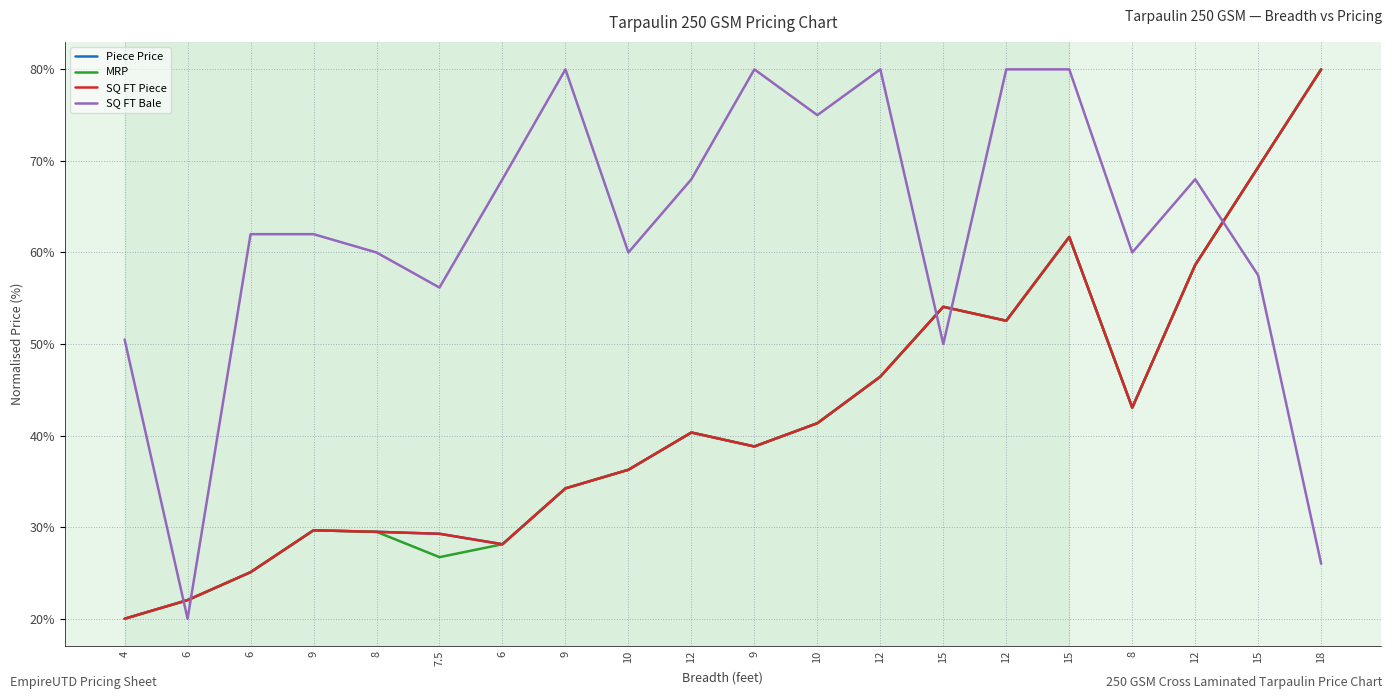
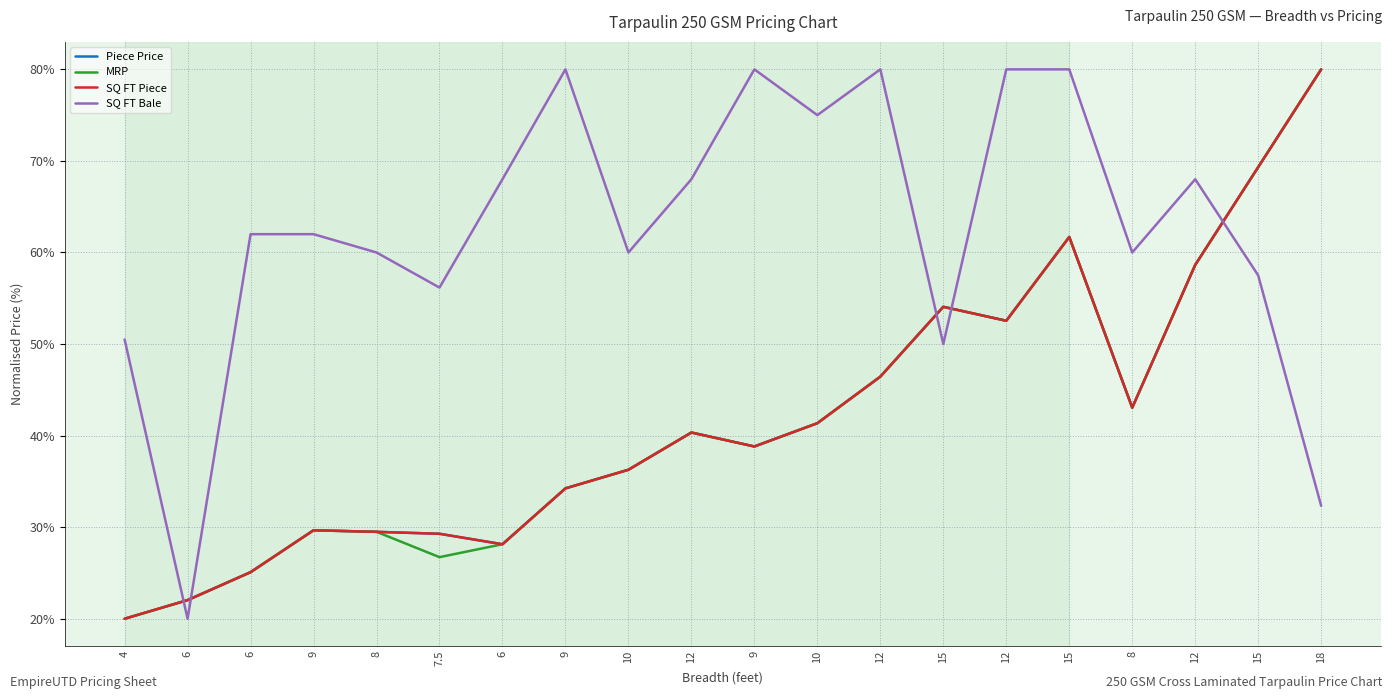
  {
    "SQ FT Piece": {
      "7.5": "29%"
    },
    "MRP": {
      "7.5": "27%"
    },
    "SQ FT Bale": {
      "4": "51%",
      "7.5": "56%",
-     "18": "26%"
+     "18": "32%"
    }
  }
